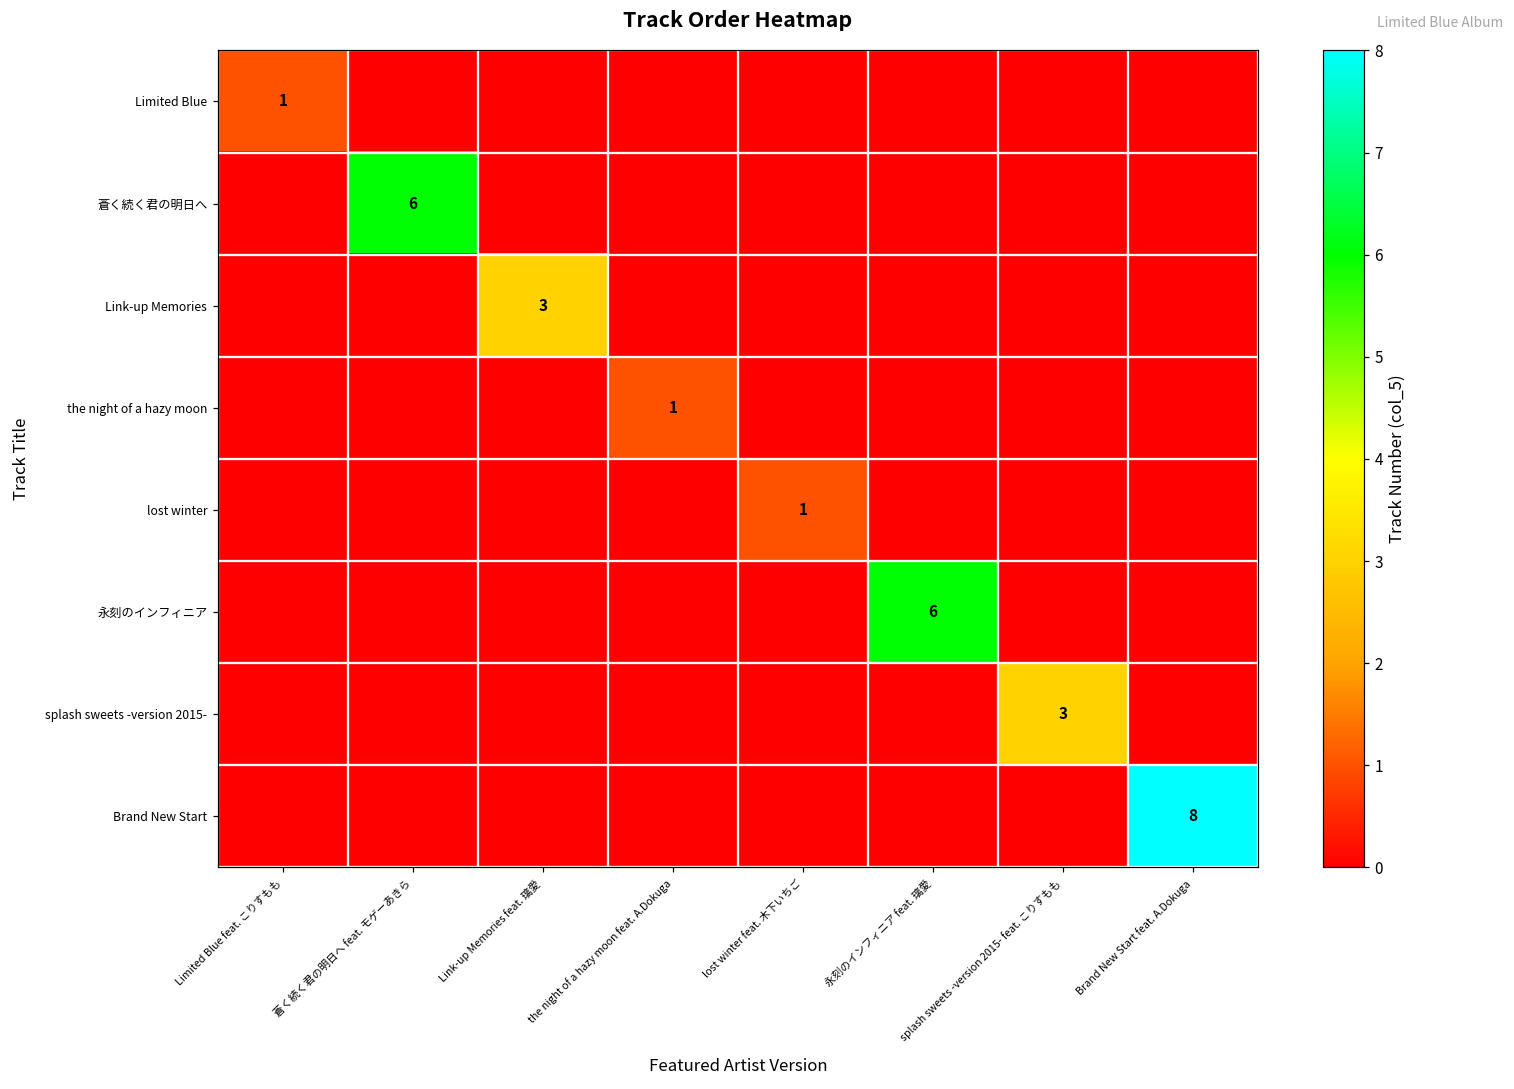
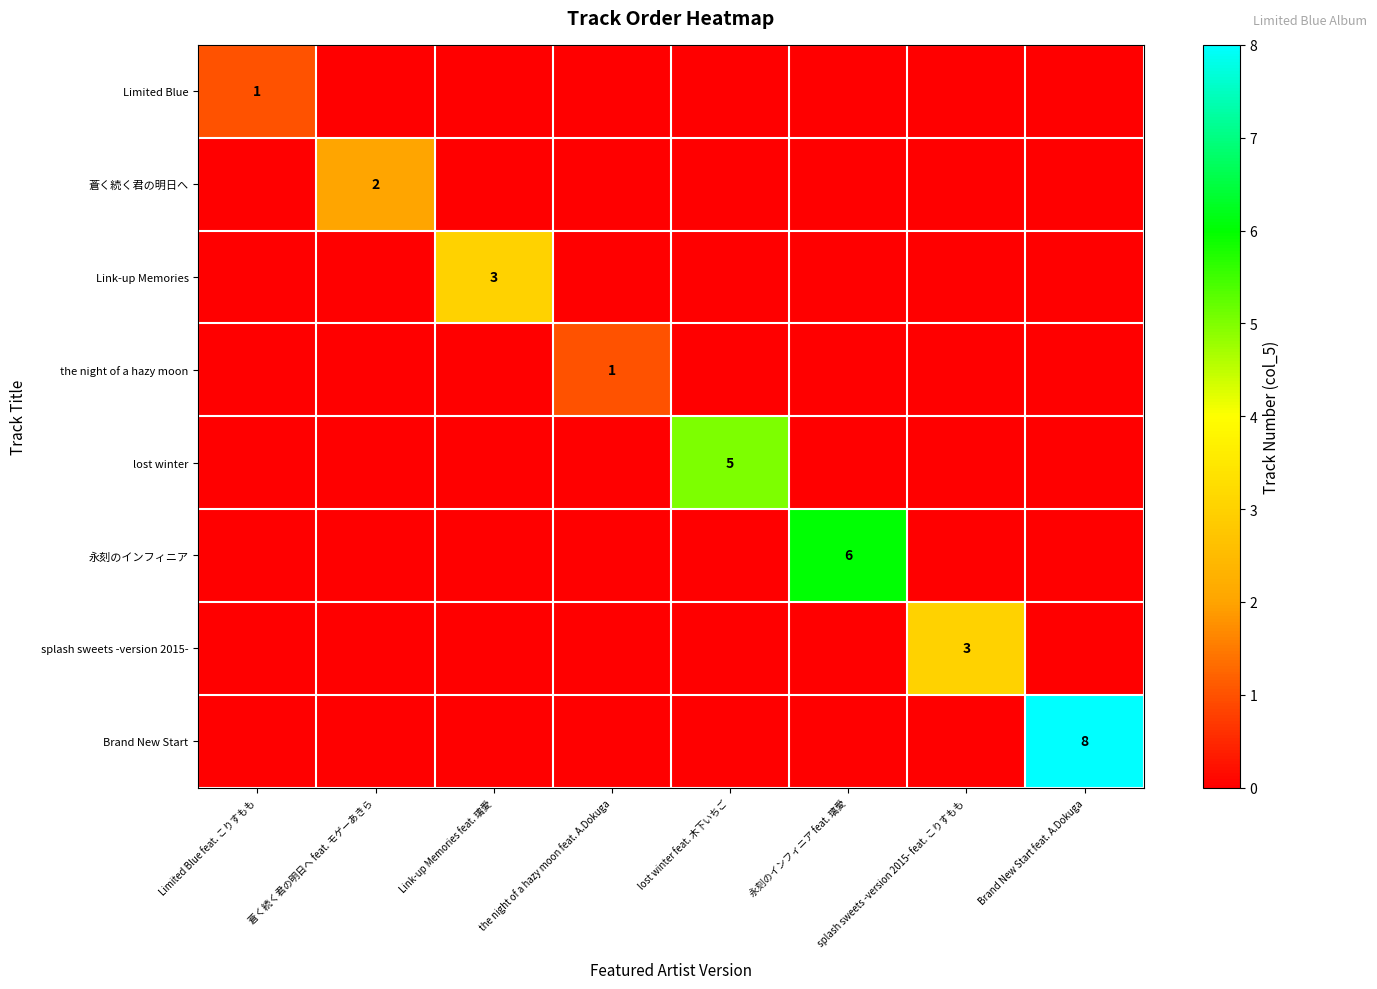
  {
    "Limited Blue": {
      "Limited Blue feat. こりすもも": 1
    },
    "蒼く続く君の明日へ": {
-     "蒼く続く君の明日へ feat. モゲーあきら": 6
+     "蒼く続く君の明日へ feat. モゲーあきら": 2
    },
    "Link-up Memories": {
      "Link-up Memories feat. 璃愛": 3
    },
    "the night of a hazy moon": {
      "the night of a hazy moon feat. A.Dokuga": 1
    },
    "lost winter": {
-     "lost winter feat. 木下いちご": 1
+     "lost winter feat. 木下いちご": 5
    },
    "永刻のインフィニア": {
      "永刻のインフィニア feat. 璃愛": 6
    },
    "splash sweets -version 2015-": {
      "splash sweets -version 2015- feat. こりすもも": 3
    },
    "Brand New Start": {
      "Brand New Start feat. A.Dokuga": 8
    }
  }
